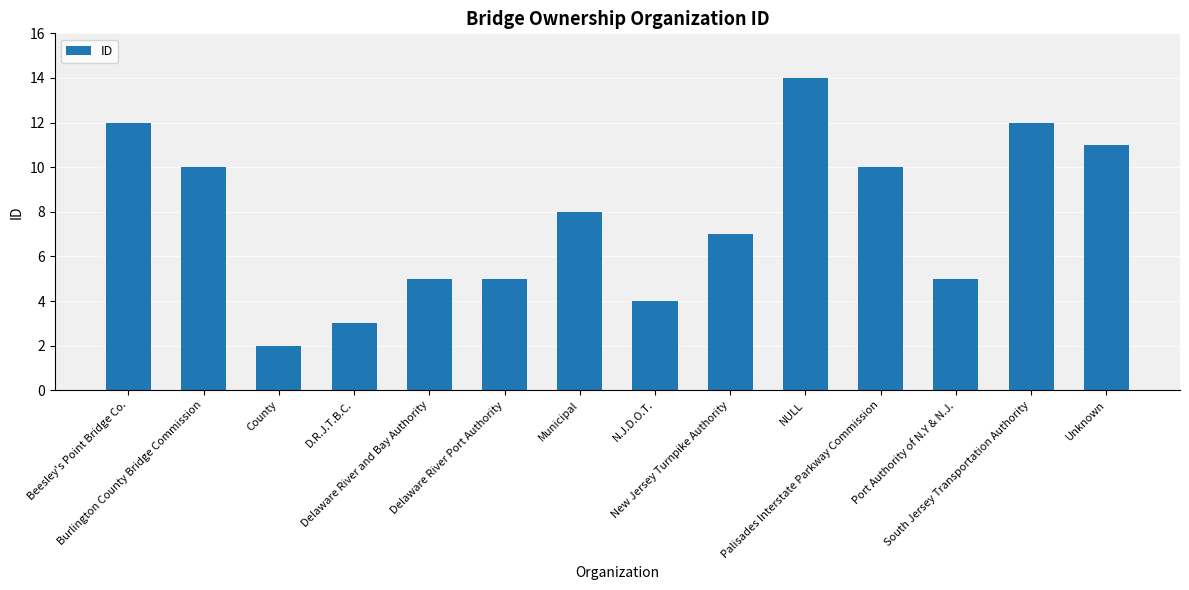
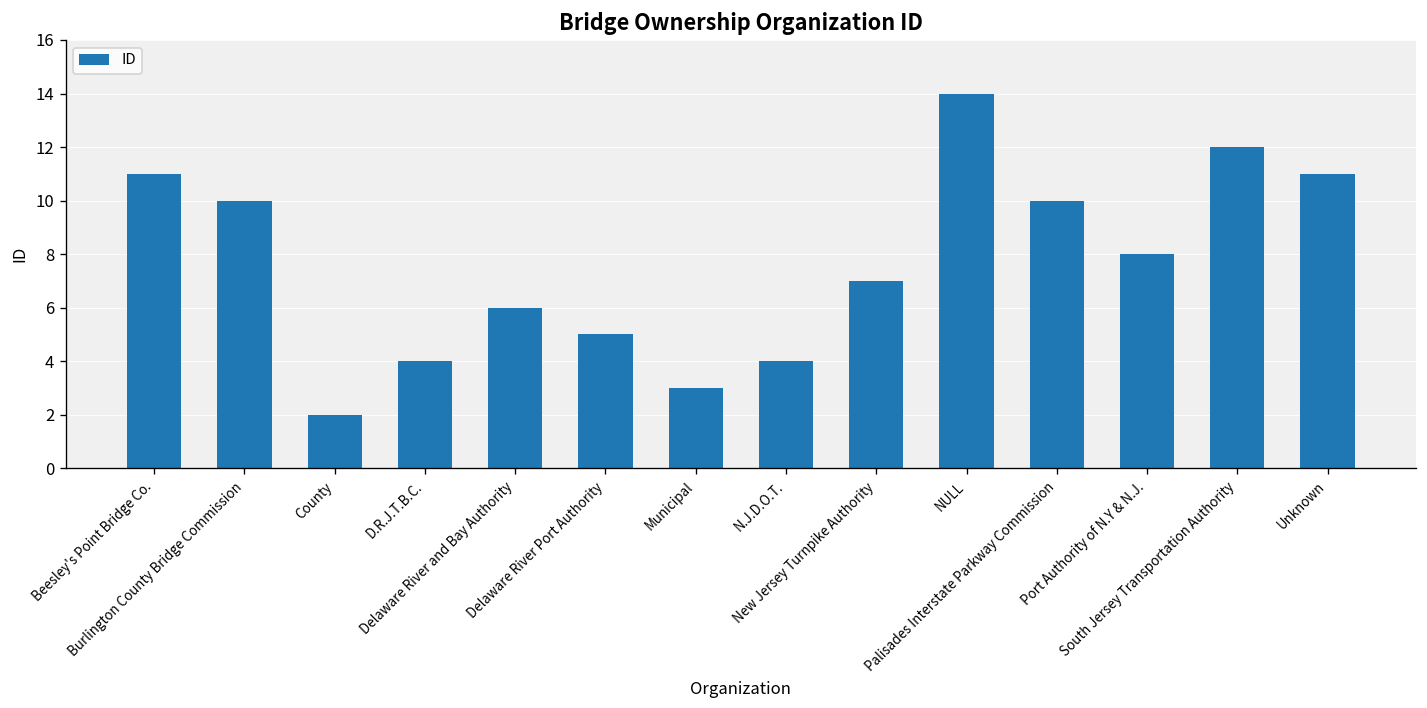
  {
-   "Beesley's Point Bridge Co.": 12,
+   "Beesley's Point Bridge Co.": 11,
    "Burlington County Bridge Commission": 10,
    "County": 2,
-   "D.R.J.T.B.C.": 3,
-   "Delaware River and Bay Authority": 5,
+   "D.R.J.T.B.C.": 4,
+   "Delaware River and Bay Authority": 6,
    "Delaware River Port Authority": 5,
-   "Municipal": 8,
+   "Municipal": 3,
    "N.J.D.O.T.": 4,
    "New Jersey Turnpike Authority": 7,
    "NULL": 14,
    "Palisades Interstate Parkway Commission": 10,
-   "Port Authority of N.Y & N.J.": 5,
+   "Port Authority of N.Y & N.J.": 8,
    "South Jersey Transportation Authority": 12,
    "Unknown": 11
  }
